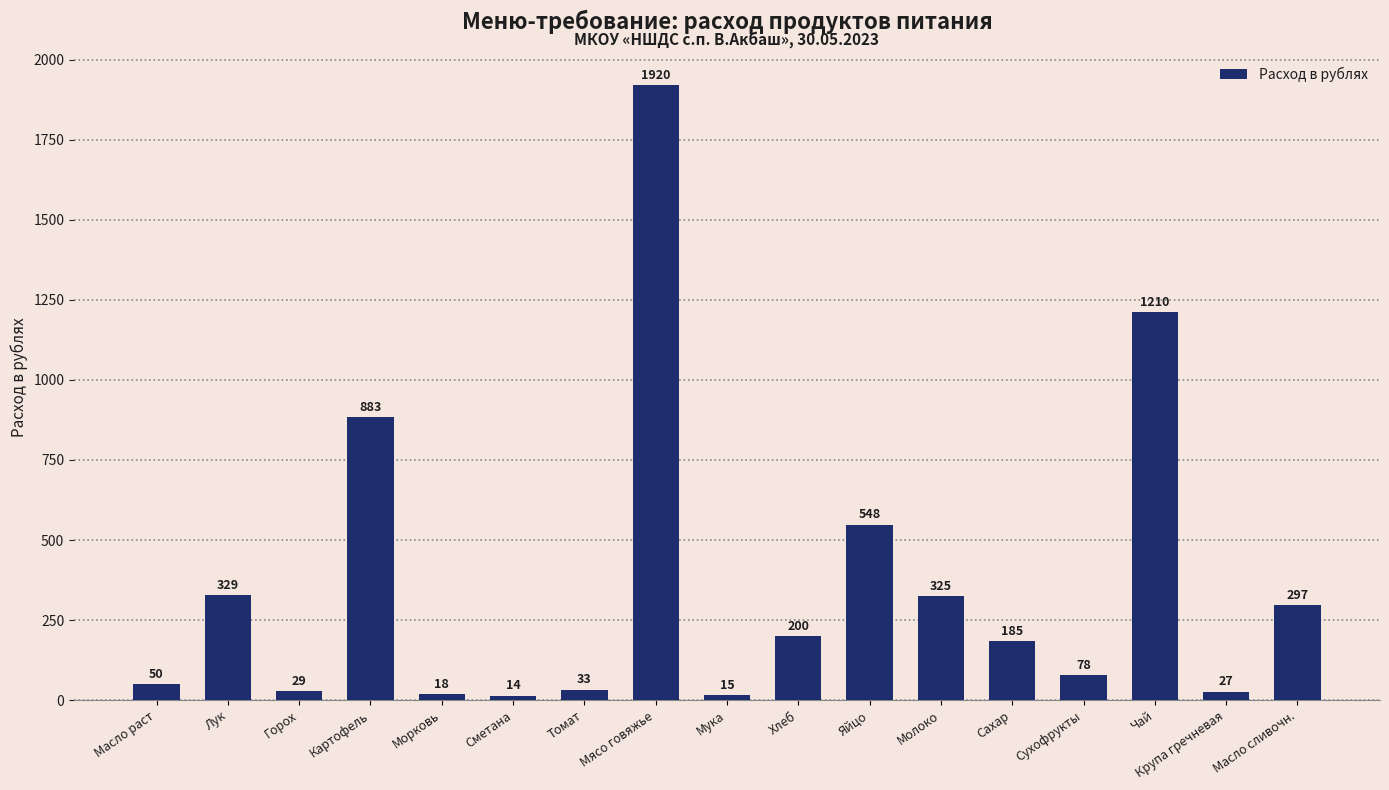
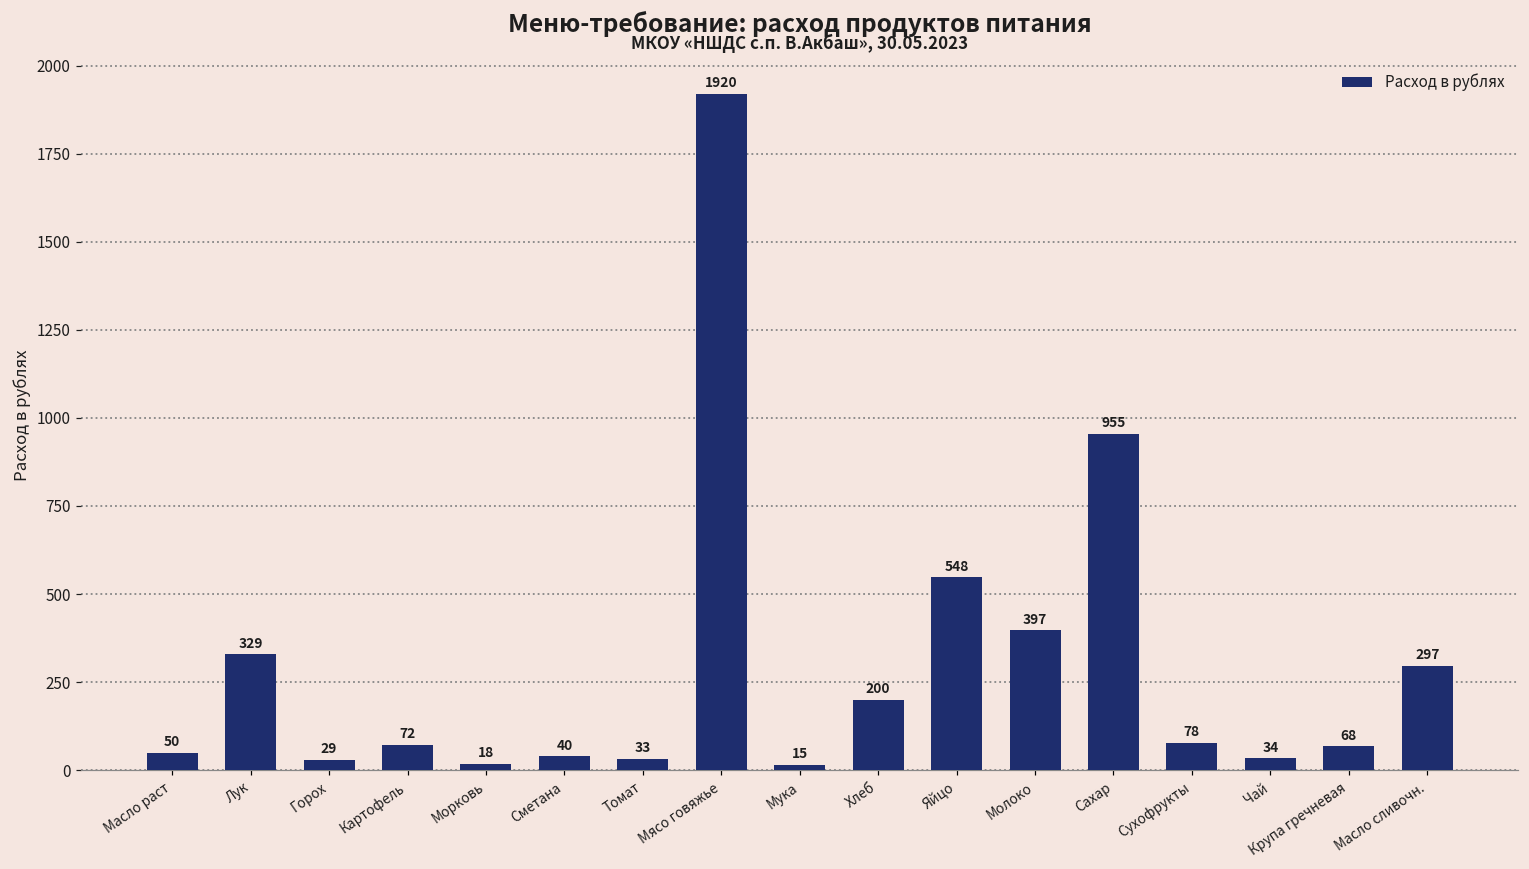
  {
    "Масло раст": 50,
    "Лук": 329,
    "Горох": 29,
-   "Картофель": 883,
+   "Картофель": 72,
    "Морковь": 18,
-   "Сметана": 14,
+   "Сметана": 40,
    "Томат": 33,
    "Мясо говяжье": 1920,
    "Мука": 15,
    "Хлеб": 200,
    "Яйцо": 548,
-   "Молоко": 325,
-   "Сахар": 185,
+   "Молоко": 397,
+   "Сахар": 955,
    "Сухофрукты": 78,
-   "Чай": 1210,
-   "Крупа гречневая": 27,
+   "Чай": 34,
+   "Крупа гречневая": 68,
    "Масло сливочн.": 297
  }
